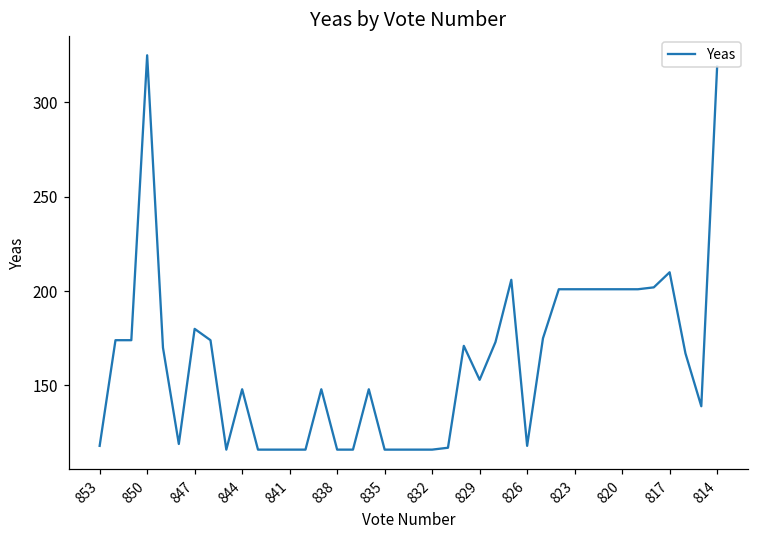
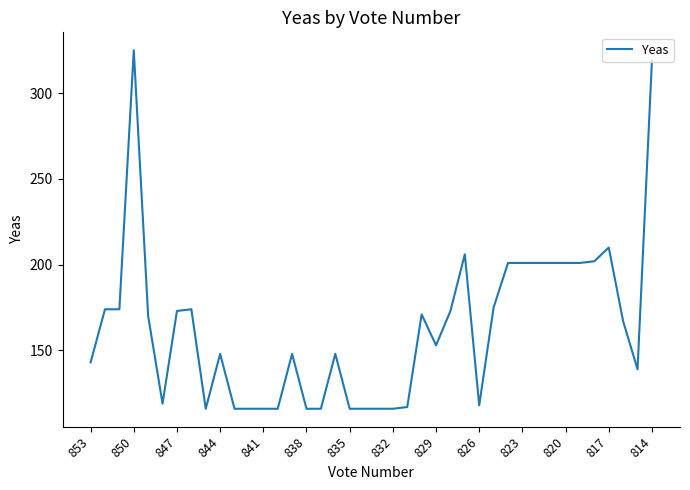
  {
-   "853": 118,
+   "853": 143,
    "850": 325,
-   "847": 180,
+   "847": 173,
    "844": 148,
    "841": 116,
    "838": 116,
    "835": 116,
    "832": 116,
    "829": 153,
    "826": 118,
    "823": 201,
    "820": 201,
    "817": 210
  }
